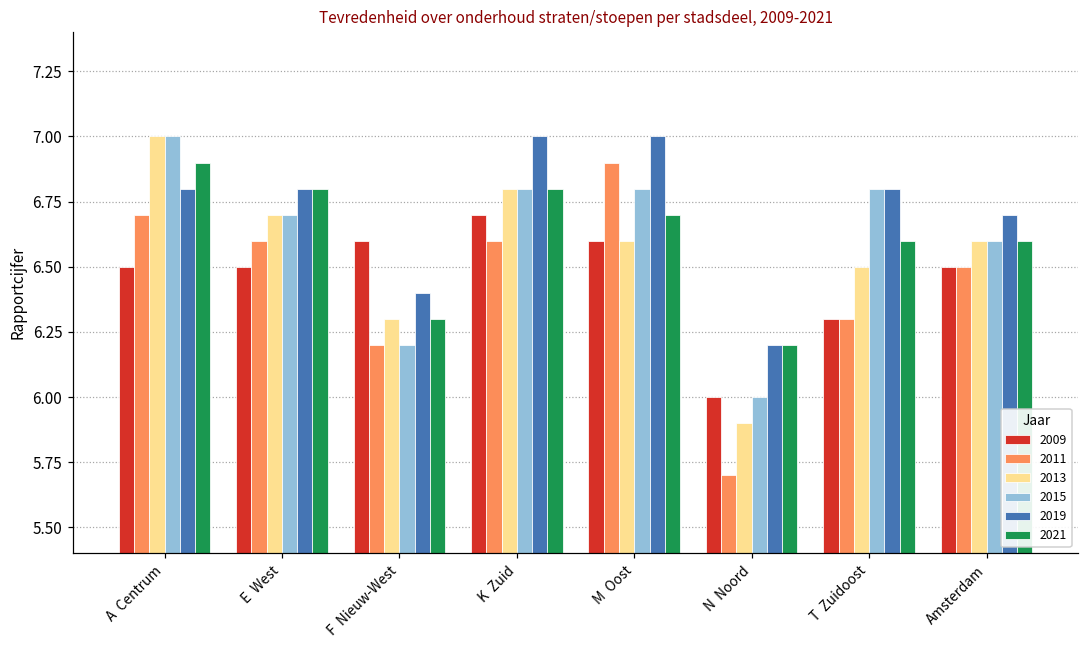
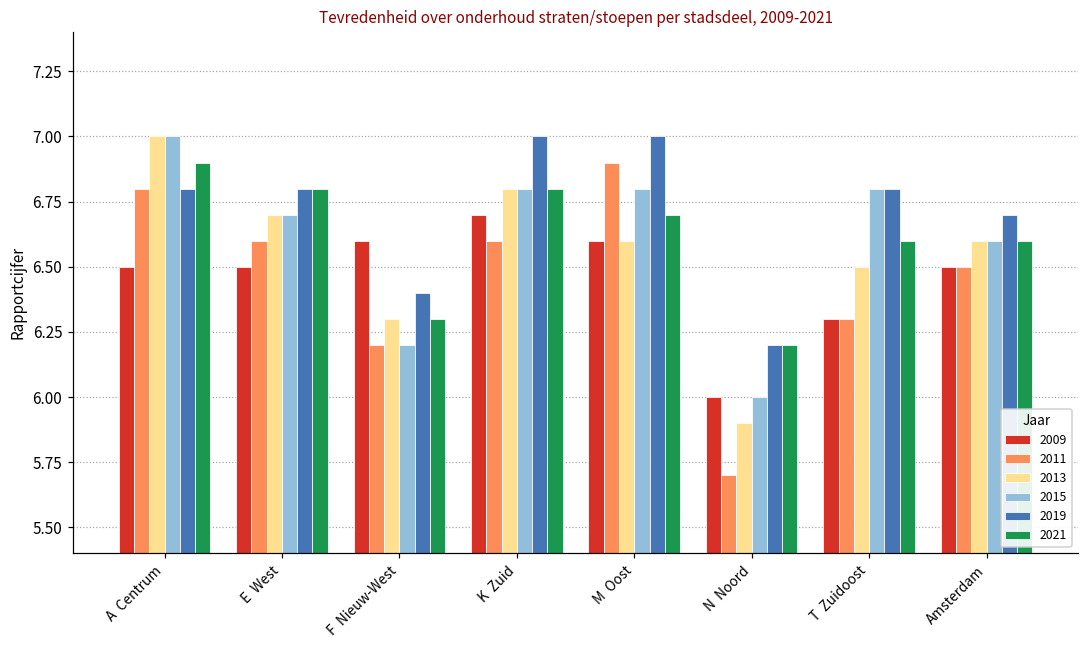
  {
    "2009": {
      "A Centrum": 6.5,
      "E West": 6.5,
      "F Nieuw-West": 6.6,
      "K Zuid": 6.7,
      "M Oost": 6.6,
      "N Noord": 6.0,
      "T Zuidoost": 6.3,
      "Amsterdam": 6.5
    },
    "2011": {
-     "A Centrum": 6.7,
+     "A Centrum": 6.8,
      "E West": 6.6,
      "F Nieuw-West": 6.2,
      "K Zuid": 6.6,
      "M Oost": 6.9,
      "N Noord": 5.7,
      "T Zuidoost": 6.3,
      "Amsterdam": 6.5
    },
    "2013": {
      "A Centrum": 7.0,
      "E West": 6.7,
      "F Nieuw-West": 6.3,
      "K Zuid": 6.8,
      "M Oost": 6.6,
      "N Noord": 5.9,
      "T Zuidoost": 6.5,
      "Amsterdam": 6.6
    },
    "2015": {
      "A Centrum": 7.0,
      "E West": 6.7,
      "F Nieuw-West": 6.2,
      "K Zuid": 6.8,
      "M Oost": 6.8,
      "N Noord": 6.0,
      "T Zuidoost": 6.8,
      "Amsterdam": 6.6
    },
    "2019": {
      "A Centrum": 6.8,
      "E West": 6.8,
      "F Nieuw-West": 6.4,
      "K Zuid": 7.0,
      "M Oost": 7.0,
      "N Noord": 6.2,
      "T Zuidoost": 6.8,
      "Amsterdam": 6.7
    },
    "2021": {
      "A Centrum": 6.9,
      "E West": 6.8,
      "F Nieuw-West": 6.3,
      "K Zuid": 6.8,
      "M Oost": 6.7,
      "N Noord": 6.2,
      "T Zuidoost": 6.6,
      "Amsterdam": 6.6
    }
  }
